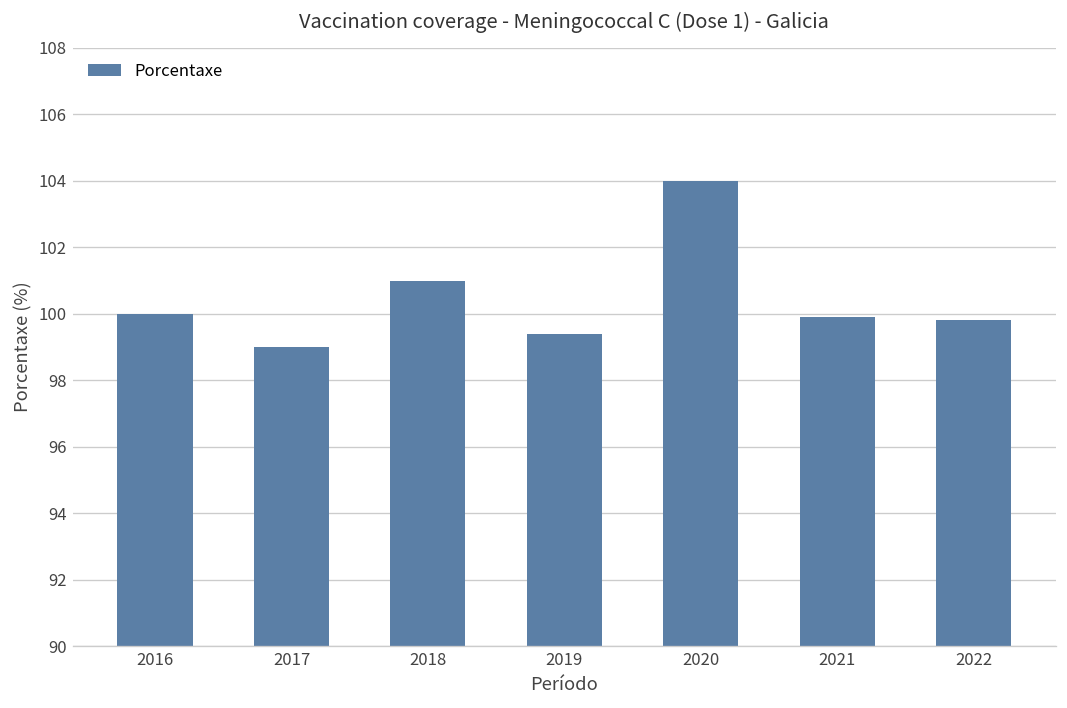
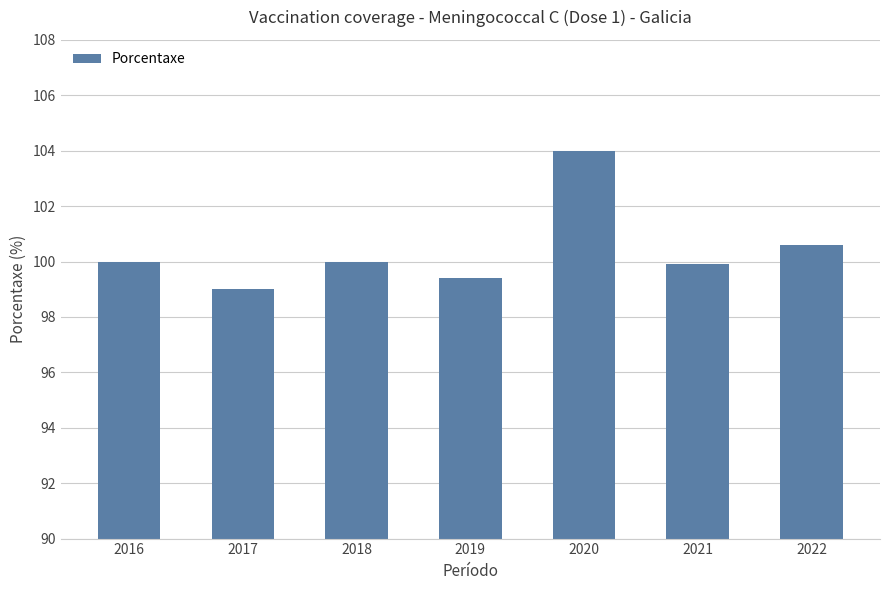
  {
    "2016": 100.0,
    "2017": 99.0,
-   "2018": 101,
+   "2018": 100,
    "2019": 99.4,
    "2020": 104.0,
    "2021": 99.9,
-   "2022": 99.8
+   "2022": 100.6
  }
